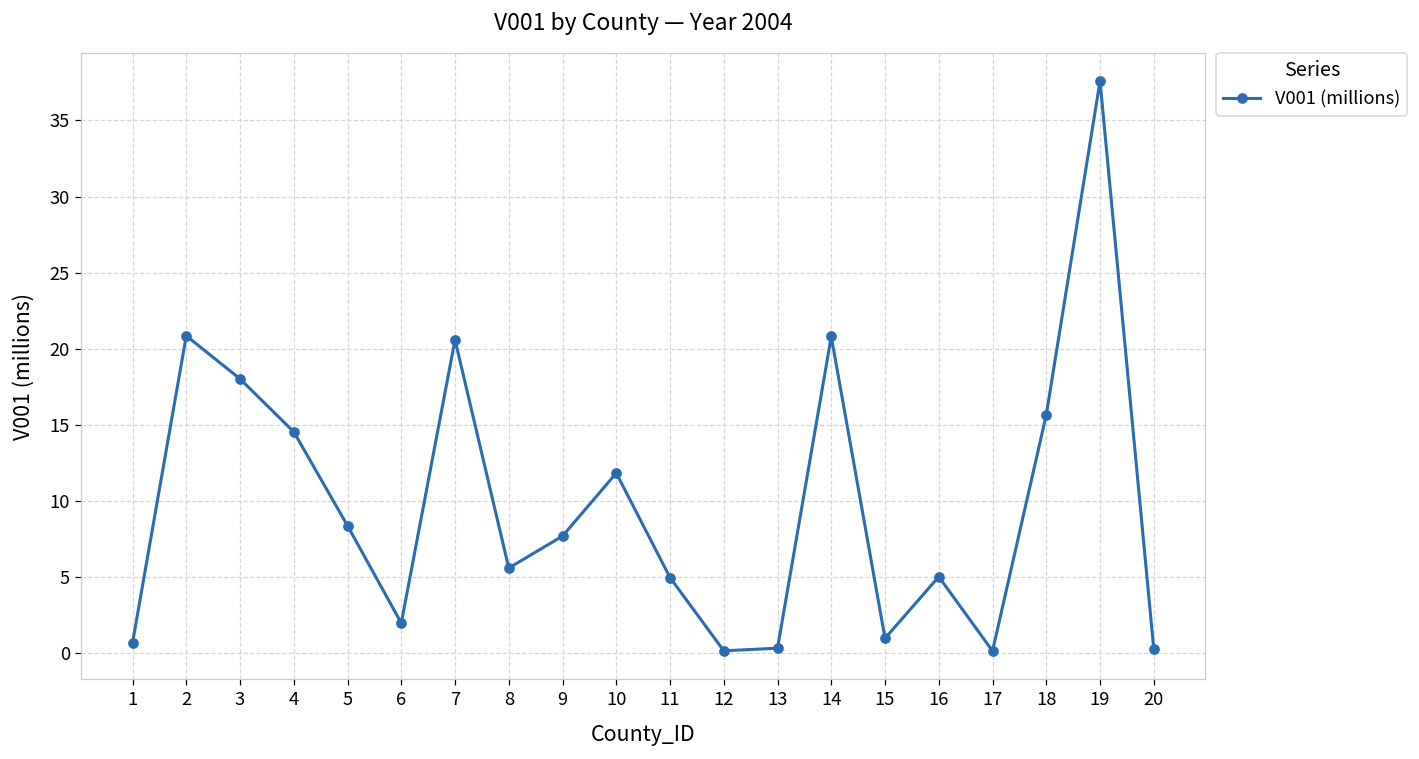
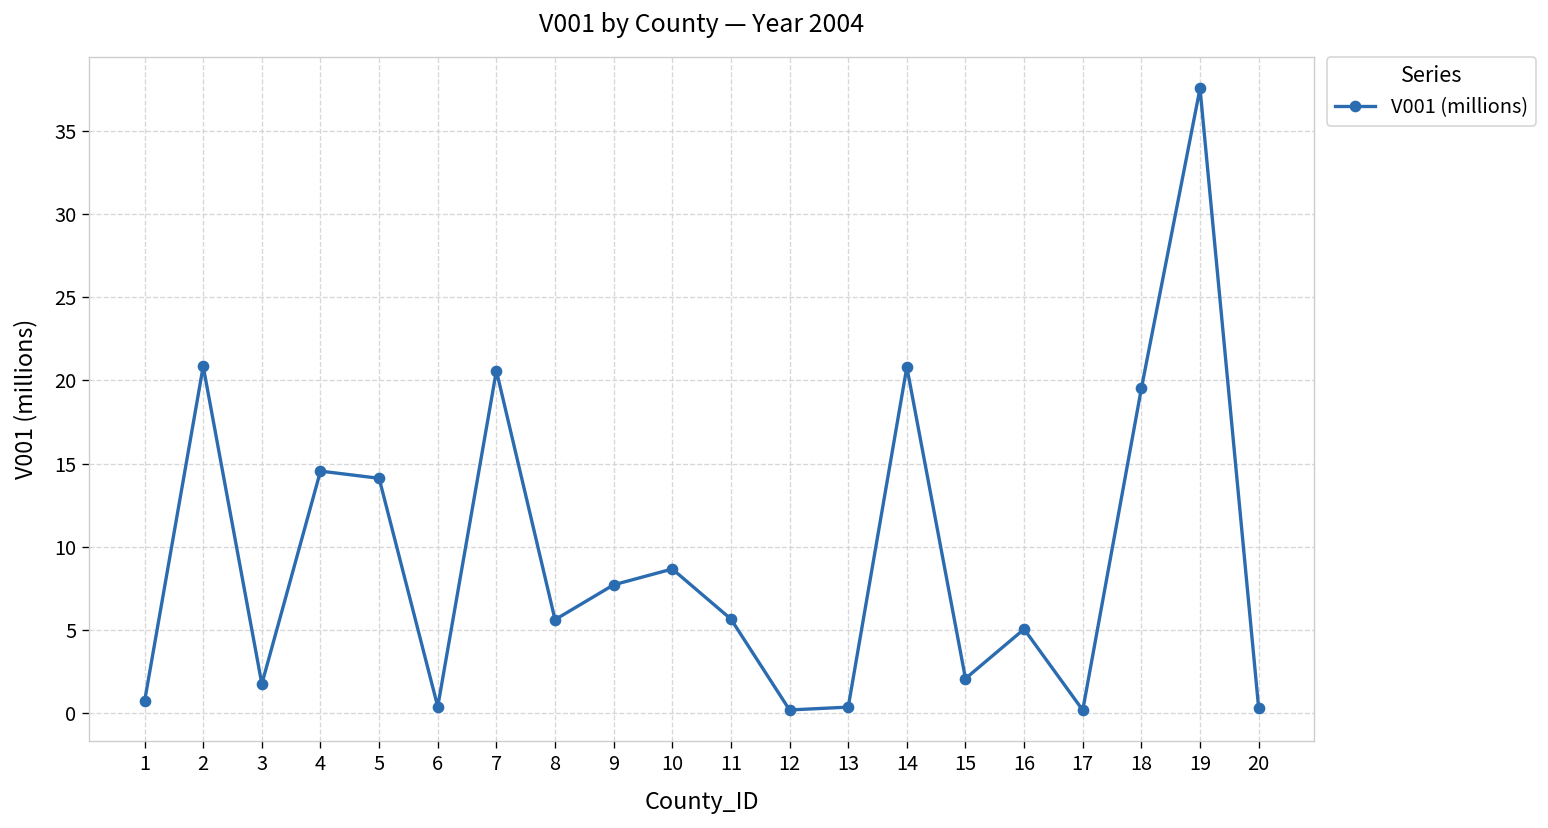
  {
    "1": 0.7,
    "2": 20.9,
-   "3": 18.0,
+   "3": 1.7,
    "4": 14.5,
-   "5": 8.4,
-   "6": 2.0,
+   "5": 14.1,
+   "6": 0.4,
    "7": 20.6,
    "8": 5.6,
    "9": 7.7,
-   "10": 11.8,
-   "11": 5.0,
+   "10": 8.6,
+   "11": 5.6,
    "12": 0.2,
    "13": 0.3,
    "14": 20.8,
-   "15": 1.0,
+   "15": 2.1,
    "16": 5.0,
    "17": 0.2,
-   "18": 15.7,
+   "18": 19.5,
    "19": 37.6,
    "20": 0.3
  }
